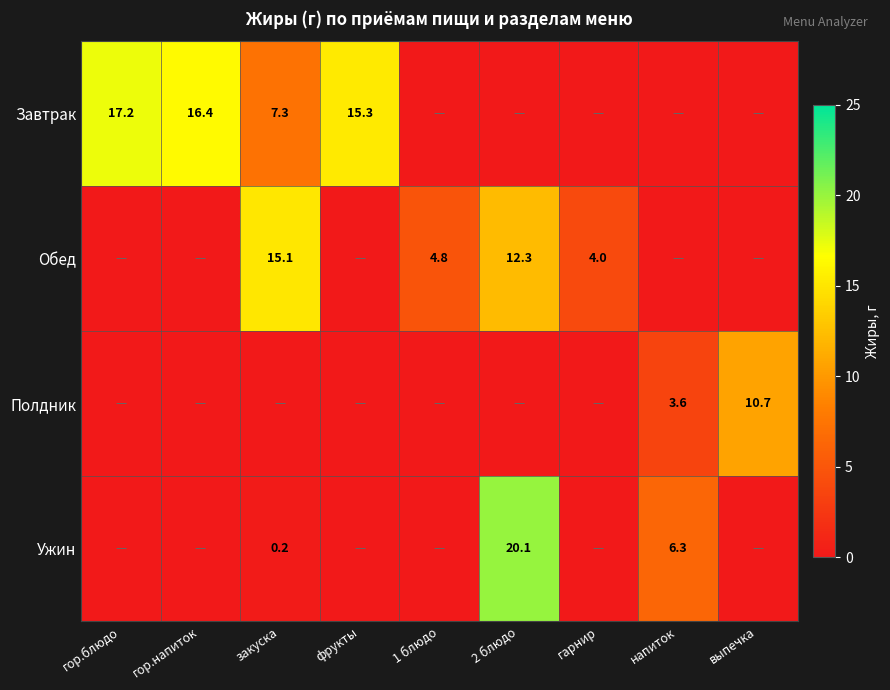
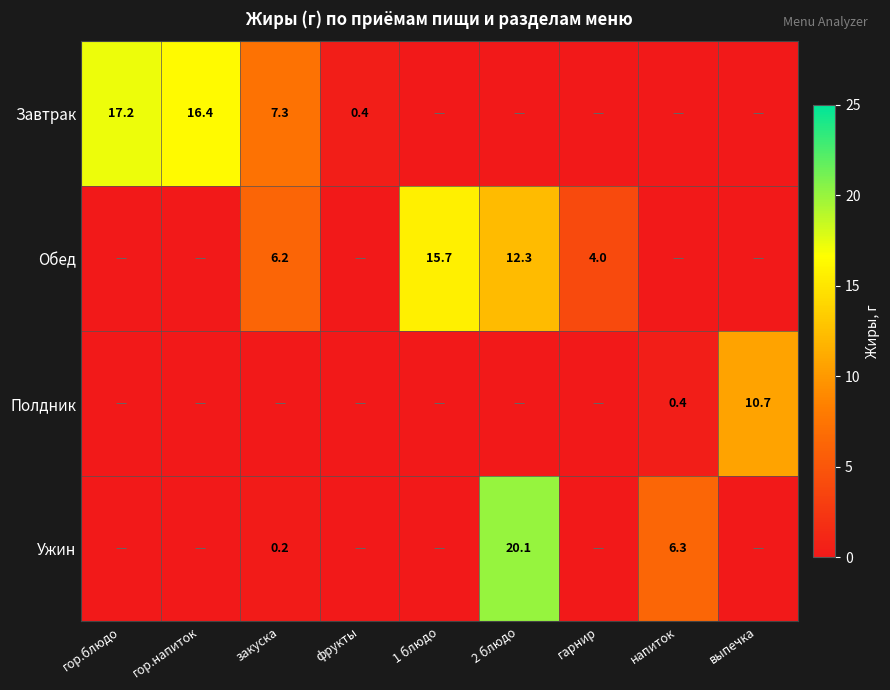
  {
    "Завтрак": {
      "гор.блюдо": 17.2,
      "гор.напиток": 16.4,
      "закуска": 7.3,
-     "фрукты": 15.3
+     "фрукты": 0.4
    },
    "Обед": {
-     "закуска": 15.1,
-     "1 блюдо": 4.8,
+     "закуска": 6.2,
+     "1 блюдо": 15.7,
      "2 блюдо": 12.3,
      "гарнир": 4.0
    },
    "Полдник": {
-     "напиток": 3.6,
+     "напиток": 0.4,
      "выпечка": 10.7
    },
    "Ужин": {
      "закуска": 0.2,
      "2 блюдо": 20.1,
      "напиток": 6.3
    }
  }
